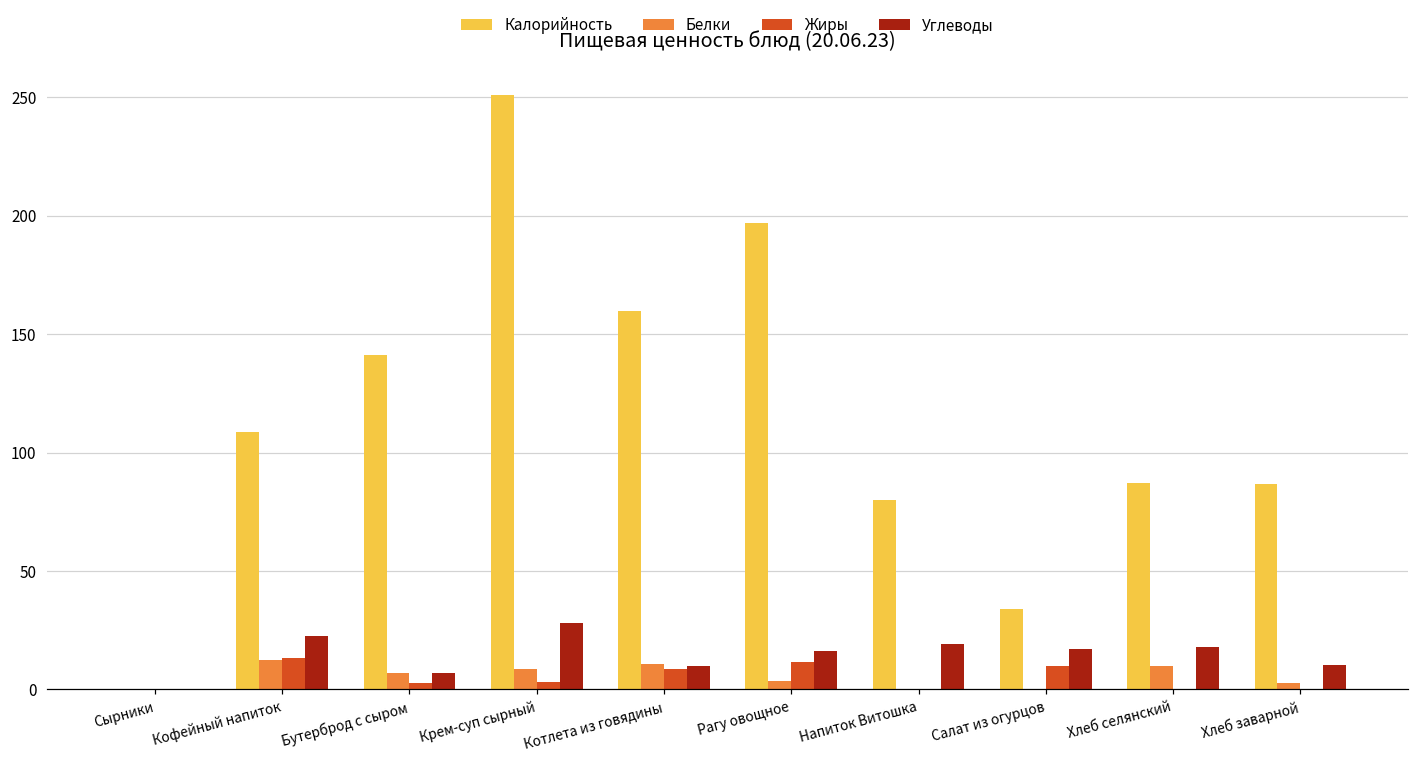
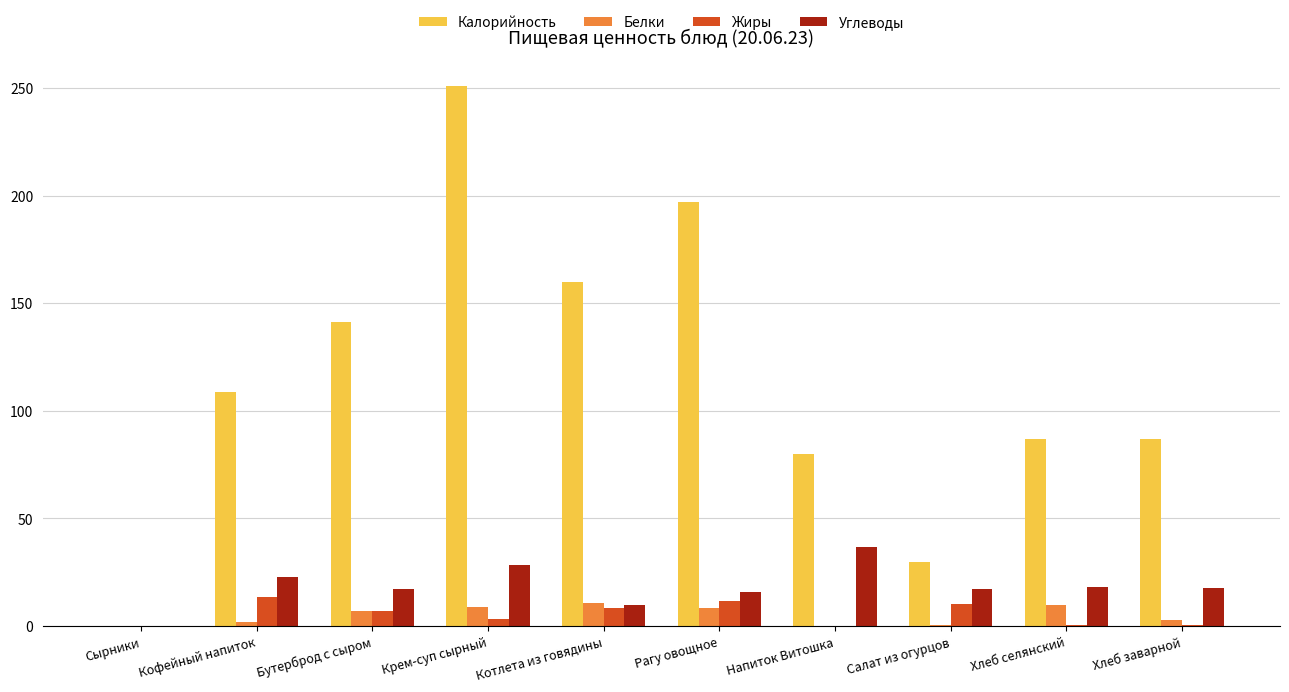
  {
    "Калорийность": {
      "Сырники": 0,
      "Кофейный напиток": 109,
      "Бутерброд с сыром": 141,
      "Крем-суп сырный": 251,
      "Котлета из говядины": 160,
      "Рагу овощное": 197,
      "Напиток Витошка": 80,
-     "Салат из огурцов": 34,
+     "Салат из огурцов": 30,
      "Хлеб селянский": 87,
      "Хлеб заварной": 87
    },
    "Белки": {
      "Сырники": 0,
-     "Кофейный напиток": 12,
+     "Кофейный напиток": 2,
      "Бутерброд с сыром": 7,
      "Крем-суп сырный": 9,
      "Котлета из говядины": 11,
-     "Рагу овощное": 3,
+     "Рагу овощное": 8,
      "Напиток Витошка": 0,
      "Хлеб селянский": 10,
      "Хлеб заварной": 3
    },
    "Жиры": {
      "Сырники": 0,
      "Кофейный напиток": 14,
-     "Бутерброд с сыром": 3,
+     "Бутерброд с сыром": 7,
      "Крем-суп сырный": 3,
      "Котлета из говядины": 9,
      "Рагу овощное": 12,
      "Напиток Витошка": 0,
      "Салат из огурцов": 10
    },
    "Углеводы": {
      "Сырники": 0,
      "Кофейный напиток": 23,
-     "Бутерброд с сыром": 7,
+     "Бутерброд с сыром": 17,
      "Крем-суп сырный": 28,
      "Котлета из говядины": 10,
      "Рагу овощное": 16,
-     "Напиток Витошка": 19,
+     "Напиток Витошка": 37,
      "Салат из огурцов": 17,
      "Хлеб селянский": 18,
-     "Хлеб заварной": 10
+     "Хлеб заварной": 18
    }
  }
